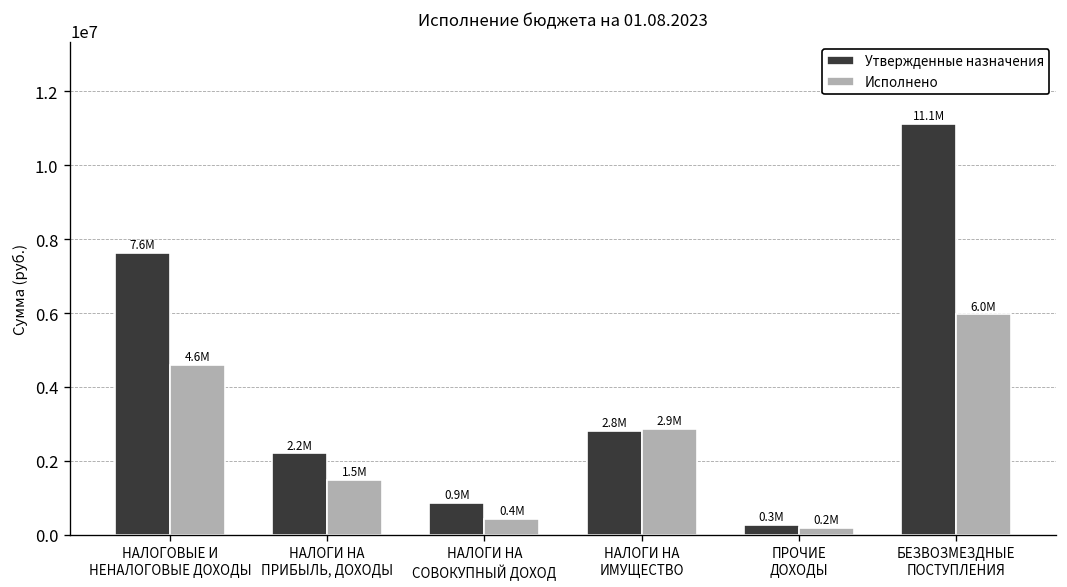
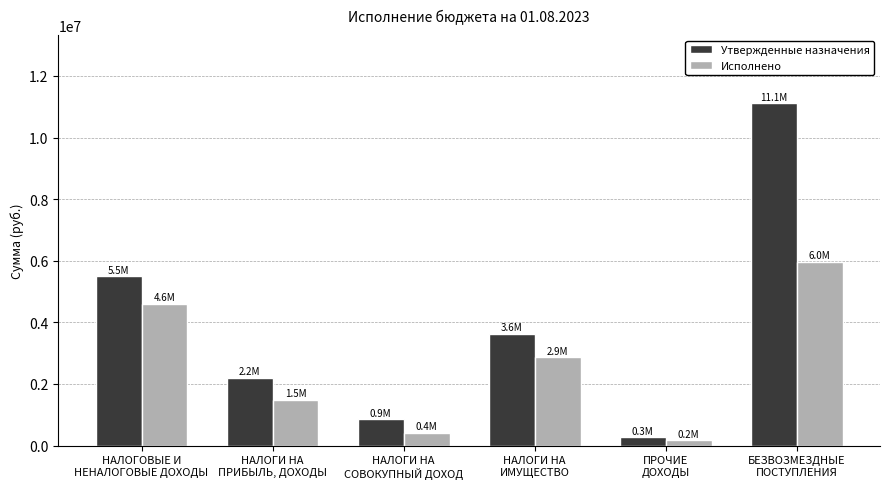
  {
    "Утвержденные назначения": {
-     "НАЛОГОВЫЕ И НЕНАЛОГОВЫЕ ДОХОДЫ": "7.6M",
+     "НАЛОГОВЫЕ И НЕНАЛОГОВЫЕ ДОХОДЫ": "5.5M",
      "НАЛОГИ НА ПРИБЫЛЬ, ДОХОДЫ": "2.2M",
      "НАЛОГИ НА СОВОКУПНЫЙ ДОХОД": "0.9M",
-     "НАЛОГИ НА ИМУЩЕСТВО": "2.8M",
+     "НАЛОГИ НА ИМУЩЕСТВО": "3.6M",
      "ПРОЧИЕ ДОХОДЫ": "0.3M",
      "БЕЗВОЗМЕЗДНЫЕ ПОСТУПЛЕНИЯ": "11.1M"
    },
    "Исполнено": {
      "НАЛОГОВЫЕ И НЕНАЛОГОВЫЕ ДОХОДЫ": "4.6M",
      "НАЛОГИ НА ПРИБЫЛЬ, ДОХОДЫ": "1.5M",
      "НАЛОГИ НА СОВОКУПНЫЙ ДОХОД": "0.4M",
      "НАЛОГИ НА ИМУЩЕСТВО": "2.9M",
      "ПРОЧИЕ ДОХОДЫ": "0.2M",
      "БЕЗВОЗМЕЗДНЫЕ ПОСТУПЛЕНИЯ": "6.0M"
    }
  }
